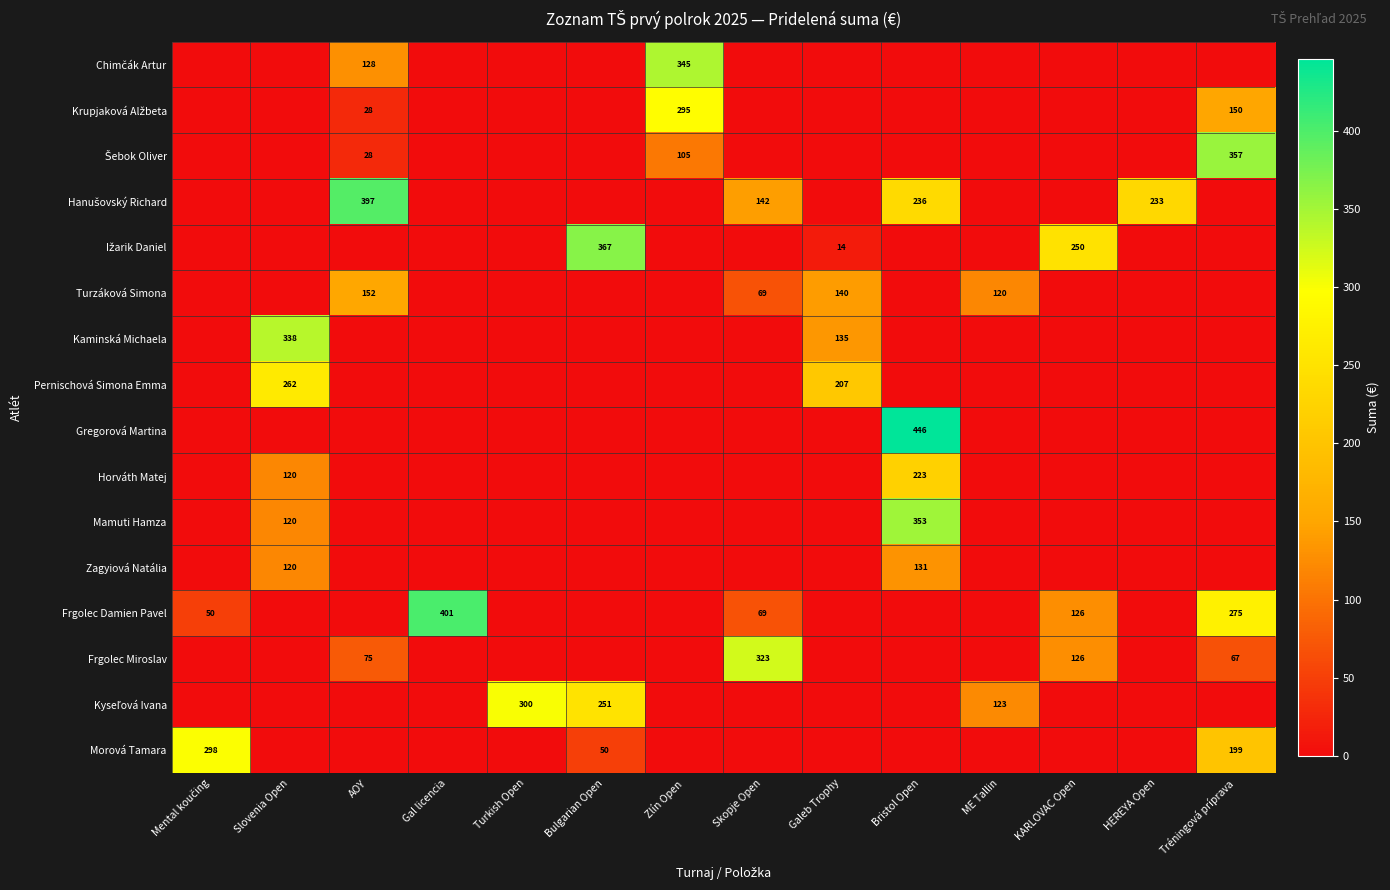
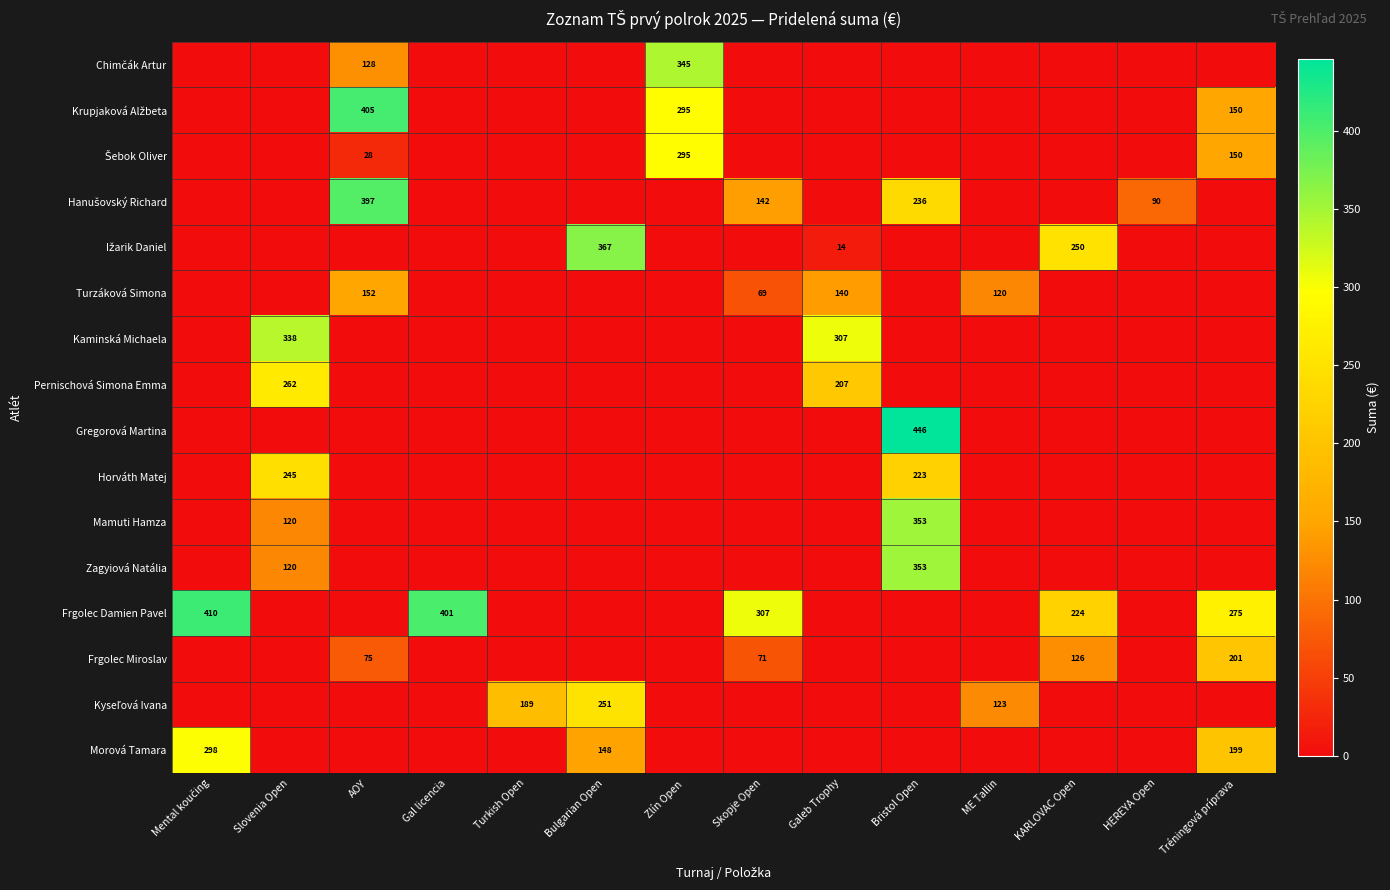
  {
    "Chimčák Artur": {
      "AOY": 128,
      "Zlín Open": 345
    },
    "Krupjaková Alžbeta": {
-     "AOY": 28,
+     "AOY": 405,
      "Zlín Open": 295,
      "Tréningová príprava": 150
    },
    "Šebok Oliver": {
      "AOY": 28,
-     "Zlín Open": 105,
-     "Tréningová príprava": 357
+     "Zlín Open": 295,
+     "Tréningová príprava": 150
    },
    "Hanušovský Richard": {
      "AOY": 397,
      "Skopje Open": 142,
      "Bristol Open": 236,
-     "HEREYA Open": 233
+     "HEREYA Open": 90
    },
    "Ižarik Daniel": {
      "Bulgarian Open": 367,
      "Galeb Trophy": 14,
      "KARLOVAC Open": 250
    },
    "Turzáková Simona": {
      "AOY": 152,
      "Skopje Open": 69,
      "Galeb Trophy": 140,
      "ME Tallin": 120
    },
    "Kaminská Michaela": {
      "Slovenia Open": 338,
-     "Galeb Trophy": 135
+     "Galeb Trophy": 307
    },
    "Pernischová Simona Emma": {
      "Slovenia Open": 262,
      "Galeb Trophy": 207
    },
    "Gregorová Martina": {
      "Bristol Open": 446
    },
    "Horváth Matej": {
-     "Slovenia Open": 120,
+     "Slovenia Open": 245,
      "Bristol Open": 223
    },
    "Mamuti Hamza": {
      "Slovenia Open": 120,
      "Bristol Open": 353
    },
    "Zagyiová Natália": {
      "Slovenia Open": 120,
-     "Bristol Open": 131
+     "Bristol Open": 353
    },
    "Frgolec Damien Pavel": {
-     "Mental koučing": 50,
+     "Mental koučing": 410,
      "Gal licencia": 401,
-     "Skopje Open": 69,
-     "KARLOVAC Open": 126,
+     "Skopje Open": 307,
+     "KARLOVAC Open": 224,
      "Tréningová príprava": 275
    },
    "Frgolec Miroslav": {
      "AOY": 75,
-     "Skopje Open": 323,
+     "Skopje Open": 71,
      "KARLOVAC Open": 126,
-     "Tréningová príprava": 67
+     "Tréningová príprava": 201
    },
    "Kyseľová Ivana": {
-     "Turkish Open": 300,
+     "Turkish Open": 189,
      "Bulgarian Open": 251,
      "ME Tallin": 123
    },
    "Morová Tamara": {
      "Mental koučing": 298,
-     "Bulgarian Open": 50,
+     "Bulgarian Open": 148,
      "Tréningová príprava": 199
    }
  }
